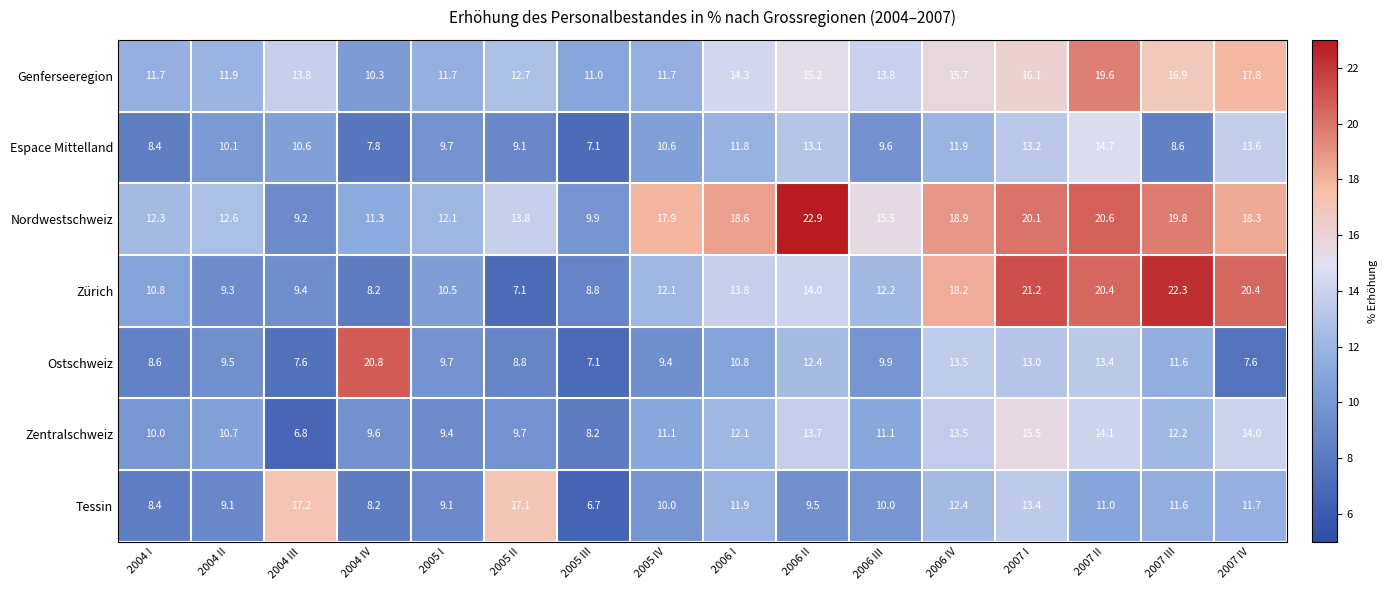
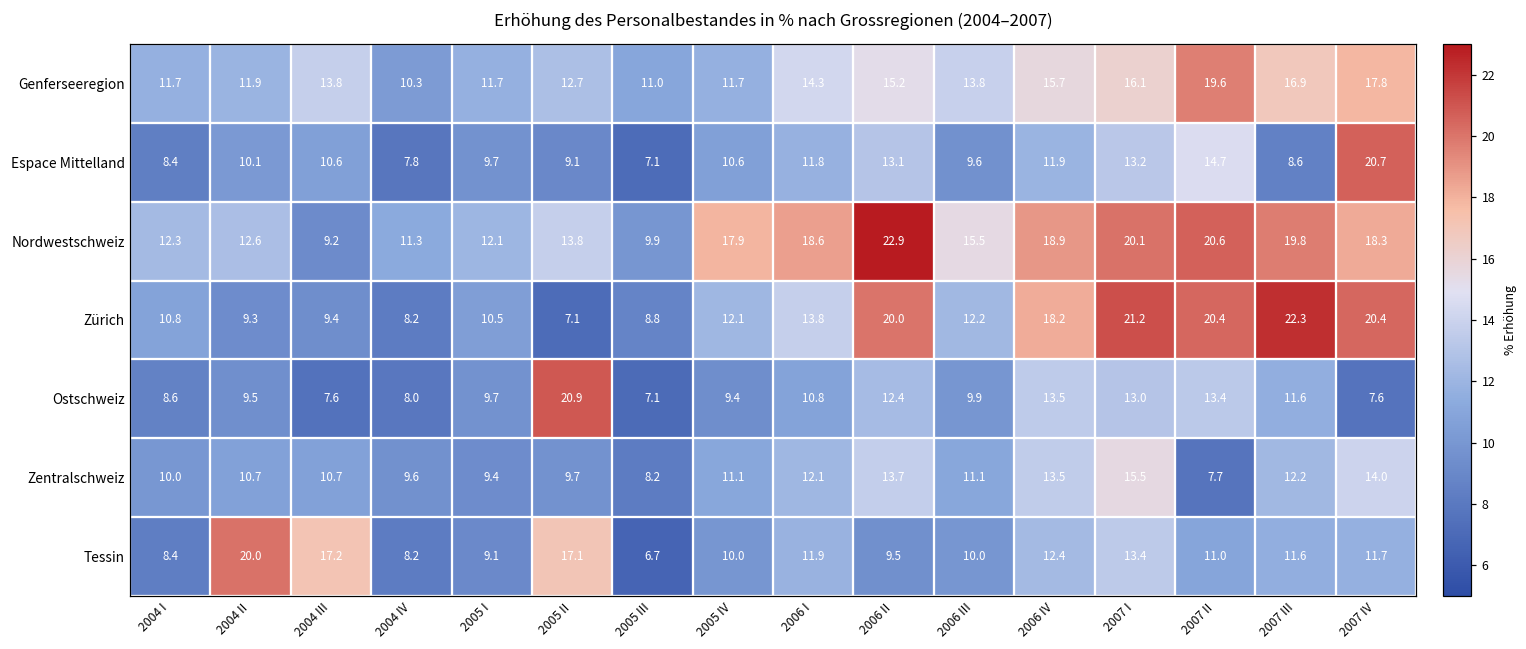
  {
    "Genferseeregion": {
      "2004 I": 11.7,
      "2004 II": 11.9,
      "2004 III": 13.8,
      "2004 IV": 10.3,
      "2005 I": 11.7,
      "2005 II": 12.7,
      "2005 III": 11.0,
      "2005 IV": 11.7,
      "2006 III": 13.8,
      "2007 I": 16.1,
      "2007 II": 19.6,
      "2007 III": 16.9,
      "2007 IV": 17.8
    },
    "Espace Mittelland": {
      "2004 I": 8.4,
      "2004 II": 10.1,
      "2004 III": 10.6,
      "2004 IV": 7.8,
      "2005 I": 9.7,
      "2005 II": 9.1,
      "2005 III": 7.1,
      "2005 IV": 10.6,
      "2006 I": 11.8,
      "2006 II": 13.1,
      "2006 III": 9.6,
      "2006 IV": 11.9,
      "2007 I": 13.2,
      "2007 III": 8.6,
-     "2007 IV": 13.6
+     "2007 IV": 20.7
    },
    "Nordwestschweiz": {
      "2004 I": 12.3,
      "2004 II": 12.6,
      "2004 III": 9.2,
      "2004 IV": 11.3,
      "2005 I": 12.1,
      "2005 II": 13.8,
      "2005 III": 9.9,
      "2005 IV": 17.9,
      "2006 I": 18.6,
      "2006 II": 22.9,
      "2006 IV": 18.9,
      "2007 I": 20.1,
      "2007 II": 20.6,
      "2007 III": 19.8,
      "2007 IV": 18.3
    },
    "Zürich": {
      "2004 I": 10.8,
      "2004 II": 9.3,
      "2004 III": 9.4,
      "2004 IV": 8.2,
      "2005 I": 10.5,
      "2005 II": 7.1,
      "2005 III": 8.8,
      "2005 IV": 12.1,
      "2006 I": 13.8,
-     "2006 II": 14.0,
+     "2006 II": 20.0,
      "2006 III": 12.2,
      "2006 IV": 18.2,
      "2007 I": 21.2,
      "2007 II": 20.4,
      "2007 III": 22.3,
      "2007 IV": 20.4
    },
    "Ostschweiz": {
      "2004 I": 8.6,
      "2004 II": 9.5,
      "2004 III": 7.6,
-     "2004 IV": 20.8,
+     "2004 IV": 8.0,
      "2005 I": 9.7,
-     "2005 II": 8.8,
+     "2005 II": 20.9,
      "2005 III": 7.1,
      "2005 IV": 9.4,
      "2006 I": 10.8,
      "2006 II": 12.4,
      "2006 III": 9.9,
      "2006 IV": 13.5,
      "2007 I": 13.0,
      "2007 II": 13.4,
      "2007 III": 11.6,
      "2007 IV": 7.6
    },
    "Zentralschweiz": {
      "2004 I": 10.0,
      "2004 II": 10.7,
-     "2004 III": 6.8,
+     "2004 III": 10.7,
      "2004 IV": 9.6,
      "2005 I": 9.4,
      "2005 II": 9.7,
      "2005 III": 8.2,
      "2005 IV": 11.1,
      "2006 I": 12.1,
      "2006 II": 13.7,
      "2006 III": 11.1,
      "2006 IV": 13.5,
-     "2007 II": 14.1,
+     "2007 II": 7.7,
      "2007 III": 12.2,
      "2007 IV": 14.0
    },
    "Tessin": {
      "2004 I": 8.4,
-     "2004 II": 9.1,
+     "2004 II": 20.0,
      "2004 III": 17.2,
      "2004 IV": 8.2,
      "2005 I": 9.1,
      "2005 II": 17.1,
      "2005 III": 6.7,
      "2005 IV": 10.0,
      "2006 I": 11.9,
      "2006 II": 9.5,
      "2006 III": 10.0,
      "2006 IV": 12.4,
      "2007 I": 13.4,
      "2007 II": 11.0,
      "2007 III": 11.6,
      "2007 IV": 11.7
    }
  }
